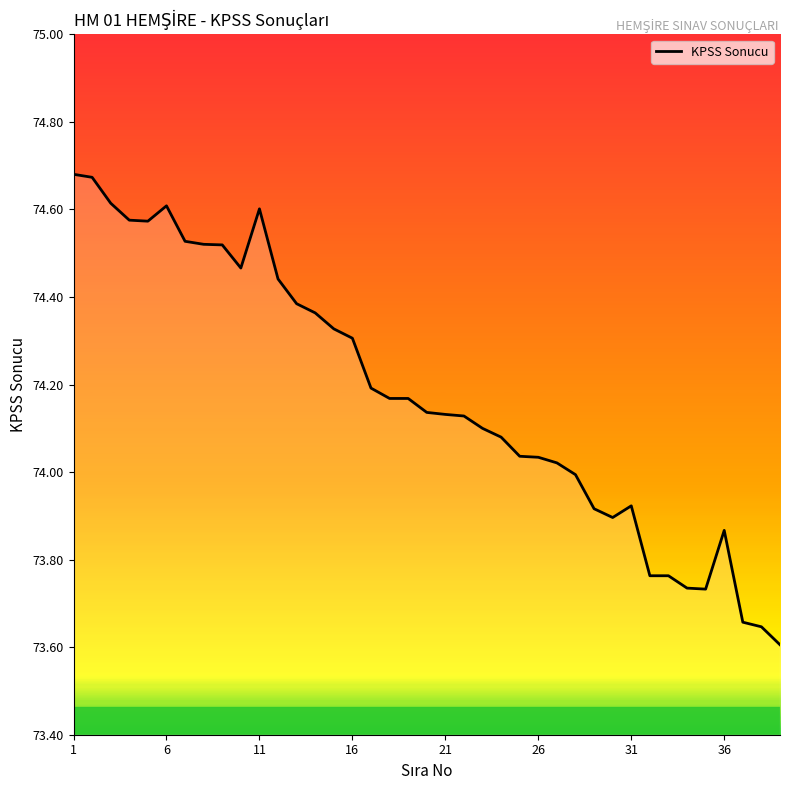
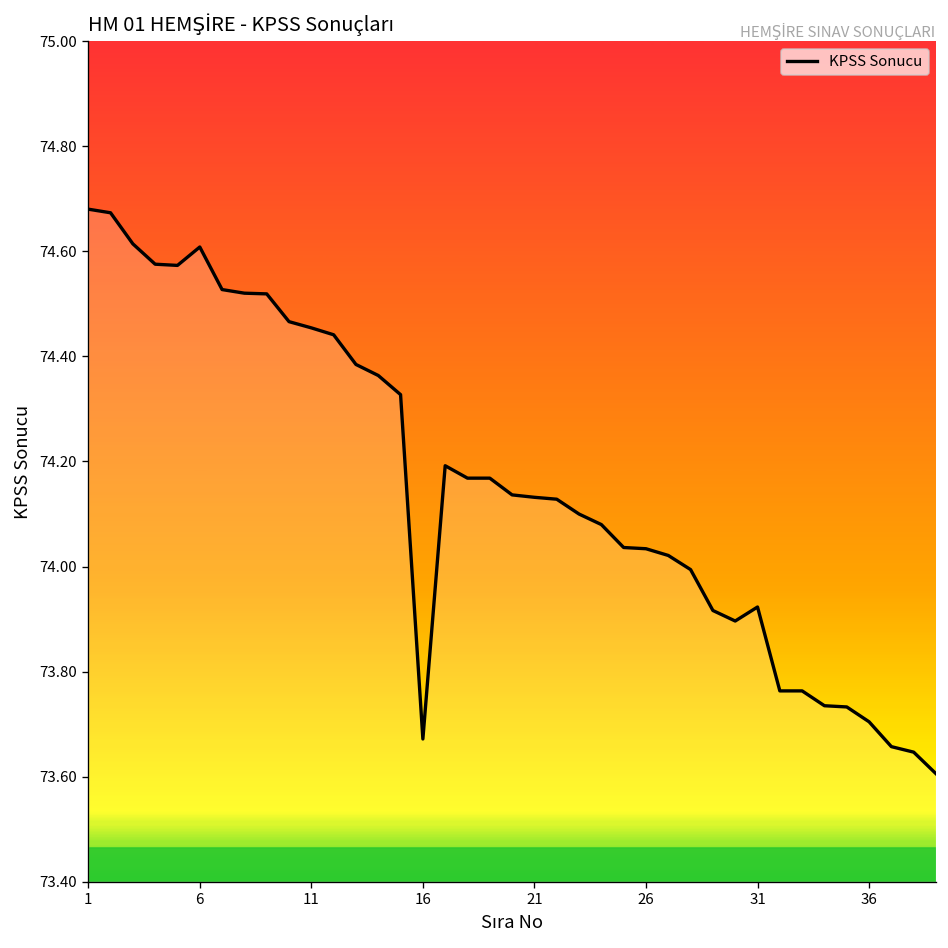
  {
    "1": 74.68,
    "6": 74.61,
-   "11": 74.60,
-   "16": 74.31,
+   "11": 74.45,
+   "16": 73.67,
    "21": 74.13,
    "26": 74.03,
    "31": 73.92,
-   "36": 73.87
+   "36": 73.70
  }
